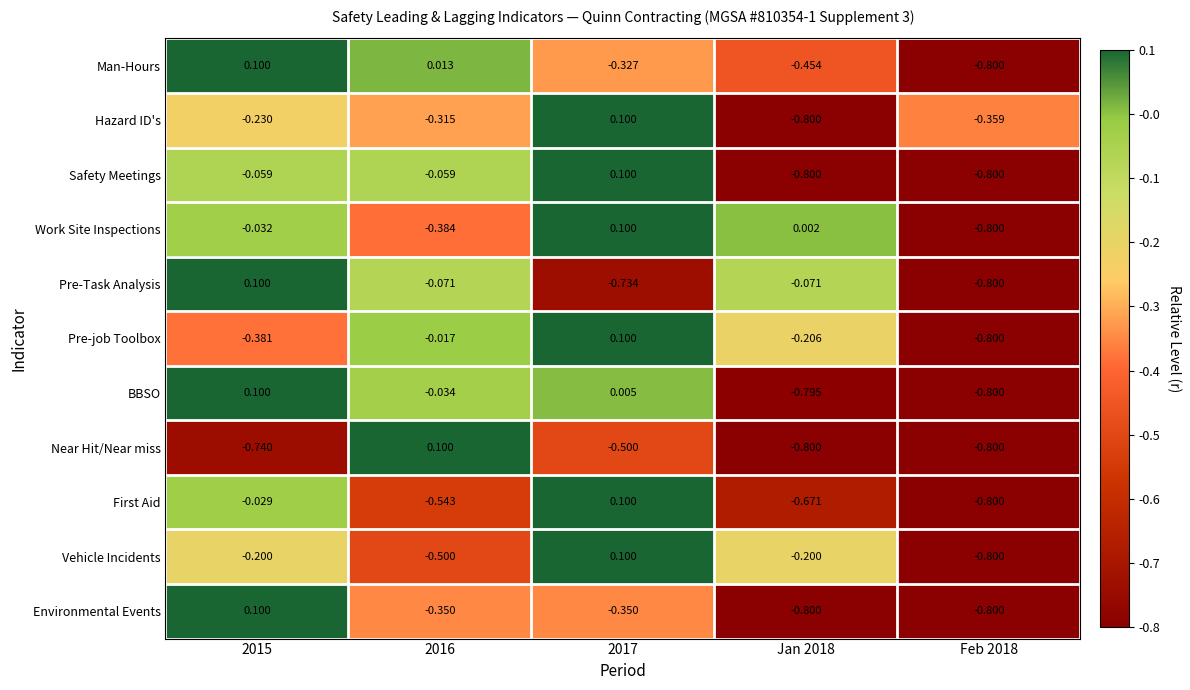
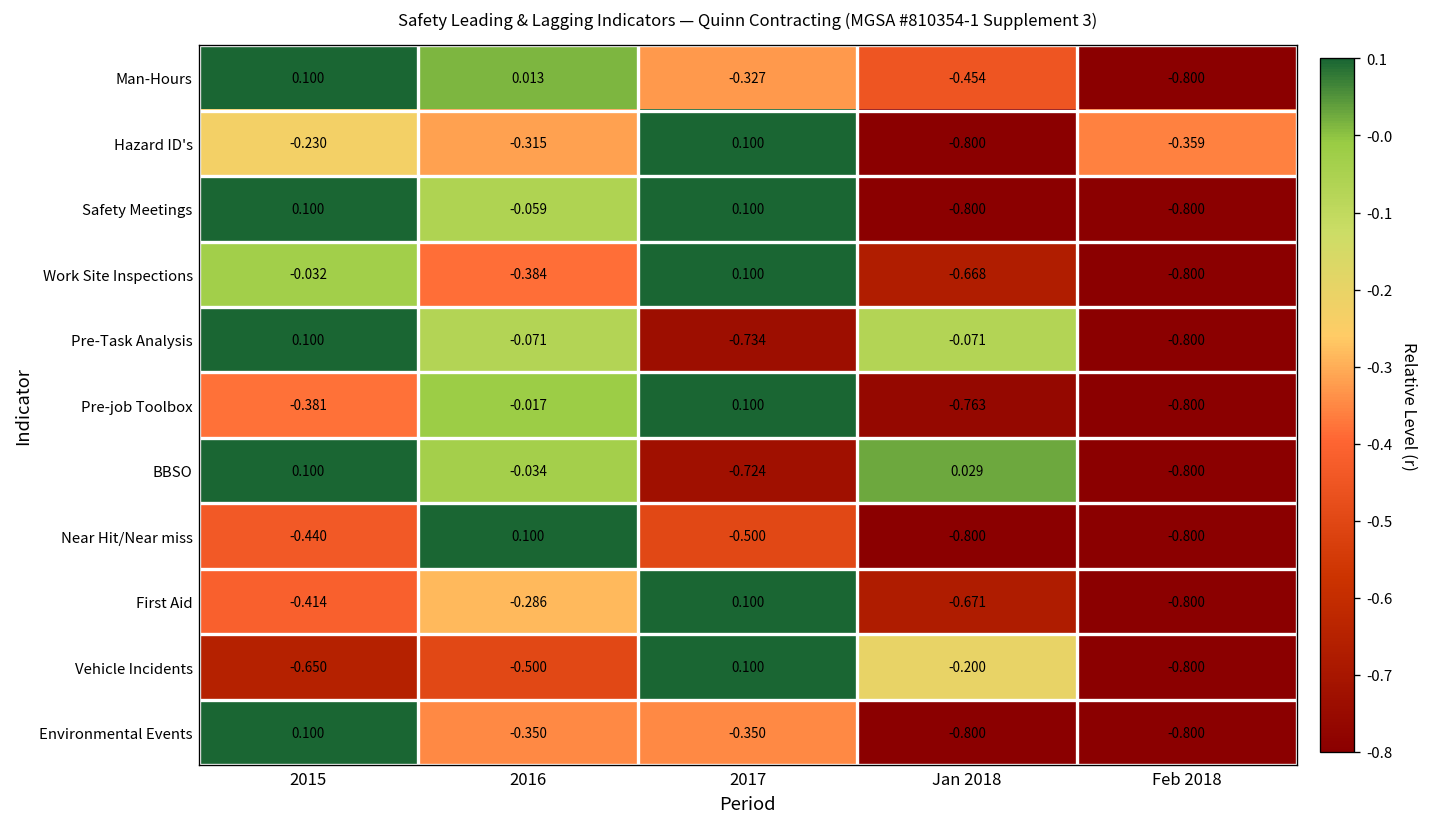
  {
    "Man-Hours": {
      "2015": 0.100,
      "2016": 0.013,
      "2017": -0.327,
      "Jan 2018": -0.454,
      "Feb 2018": -0.800
    },
    "Hazard ID's": {
      "2015": -0.230,
      "2016": -0.315,
      "2017": 0.100,
      "Jan 2018": -0.800,
      "Feb 2018": -0.359
    },
    "Safety Meetings": {
-     "2015": -0.059,
+     "2015": 0.100,
      "2016": -0.059,
      "2017": 0.100,
      "Jan 2018": -0.800,
      "Feb 2018": -0.800
    },
    "Work Site Inspections": {
      "2015": -0.032,
      "2016": -0.384,
      "2017": 0.100,
-     "Jan 2018": 0.002,
+     "Jan 2018": -0.668,
      "Feb 2018": -0.800
    },
    "Pre-Task Analysis": {
      "2015": 0.100,
      "2016": -0.071,
      "2017": -0.734,
      "Jan 2018": -0.071,
      "Feb 2018": -0.800
    },
    "Pre-job Toolbox": {
      "2015": -0.381,
      "2016": -0.017,
      "2017": 0.100,
-     "Jan 2018": -0.206,
+     "Jan 2018": -0.763,
      "Feb 2018": -0.800
    },
    "BBSO": {
      "2015": 0.100,
      "2016": -0.034,
-     "2017": 0.005,
-     "Jan 2018": -0.795,
+     "2017": -0.724,
+     "Jan 2018": 0.029,
      "Feb 2018": -0.800
    },
    "Near Hit/Near miss": {
-     "2015": -0.740,
+     "2015": -0.440,
      "2016": 0.100,
      "2017": -0.500,
      "Jan 2018": -0.800,
      "Feb 2018": -0.800
    },
    "First Aid": {
-     "2015": -0.029,
-     "2016": -0.543,
+     "2015": -0.414,
+     "2016": -0.286,
      "2017": 0.100,
      "Jan 2018": -0.671,
      "Feb 2018": -0.800
    },
    "Vehicle Incidents": {
-     "2015": -0.200,
+     "2015": -0.650,
      "2016": -0.500,
      "2017": 0.100,
      "Jan 2018": -0.200,
      "Feb 2018": -0.800
    },
    "Environmental Events": {
      "2015": 0.100,
      "2016": -0.350,
      "2017": -0.350,
      "Jan 2018": -0.800,
      "Feb 2018": -0.800
    }
  }
